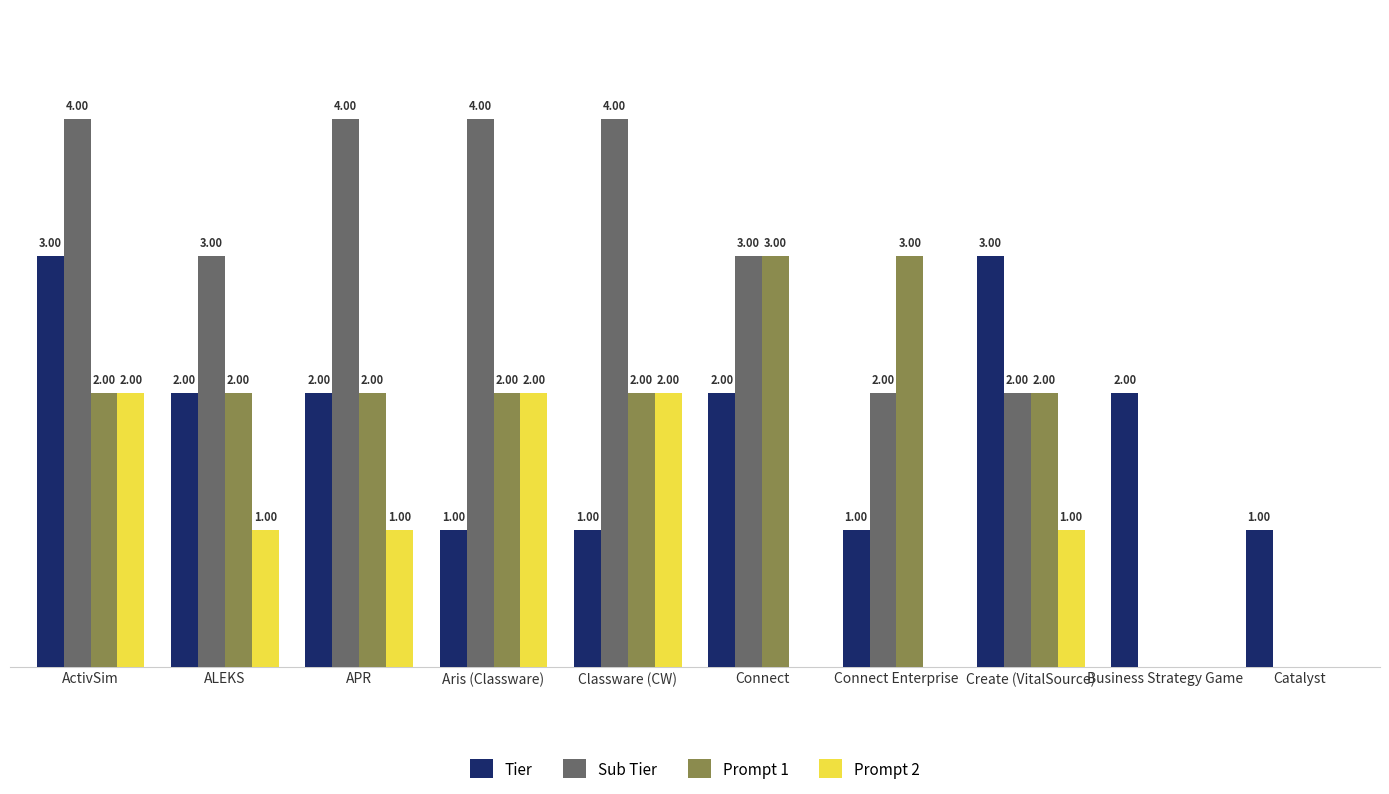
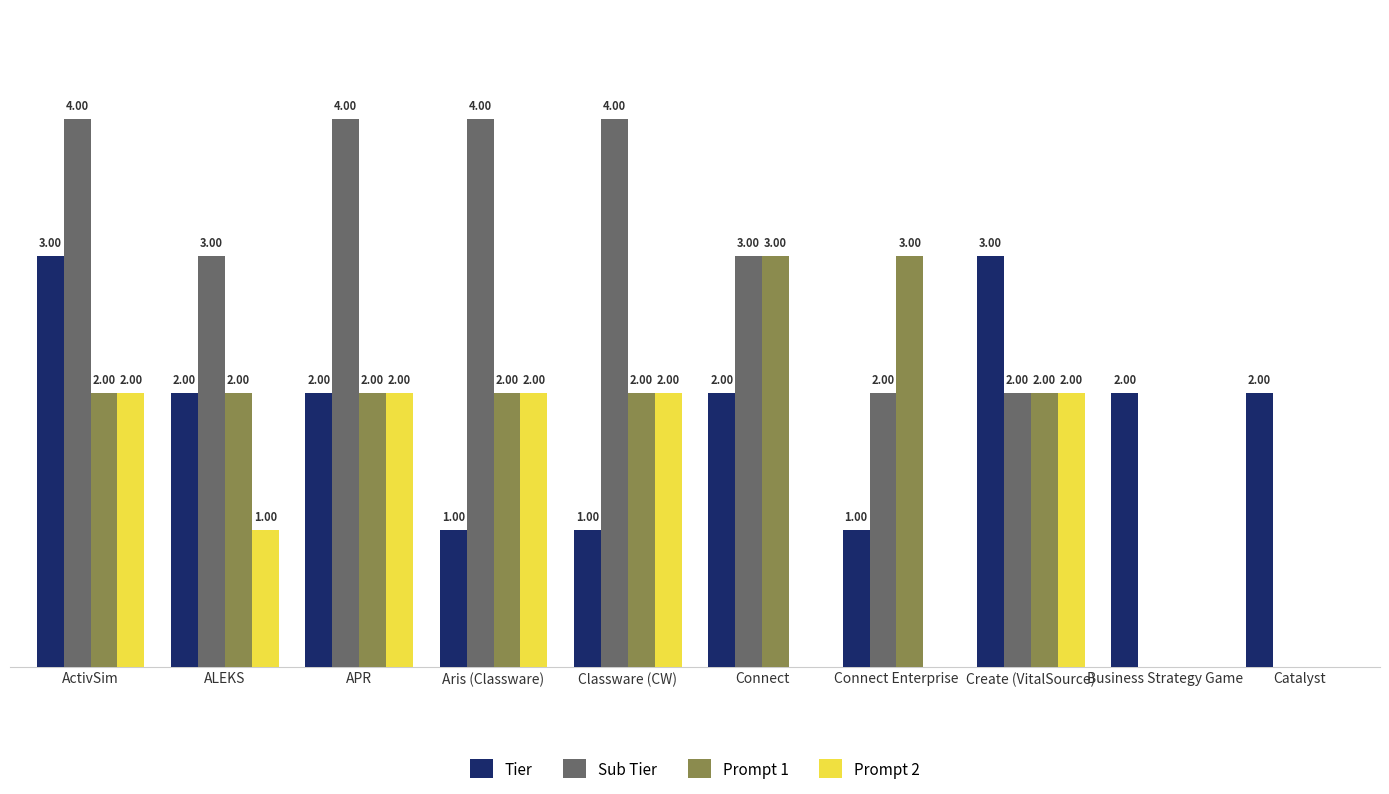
  {
    "Tier": {
      "ActivSim": 3.00,
      "ALEKS": 2.00,
      "APR": 2.00,
      "Aris (Classware)": 1.00,
      "Classware (CW)": 1.00,
      "Connect": 2.00,
      "Connect Enterprise": 1.00,
      "Create (VitalSource)": 3.00,
      "Business Strategy Game": 2.00,
-     "Catalyst": 1.00
+     "Catalyst": 2.00
    },
    "Prompt 2": {
      "ActivSim": 2.00,
      "ALEKS": 1.00,
-     "APR": 1.00,
+     "APR": 2.00,
      "Aris (Classware)": 2.00,
      "Classware (CW)": 2.00,
-     "Create (VitalSource)": 1.00
+     "Create (VitalSource)": 2.00
    }
  }
